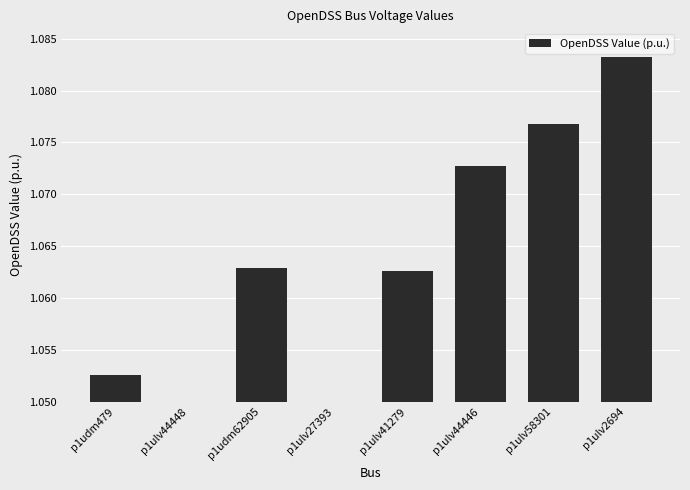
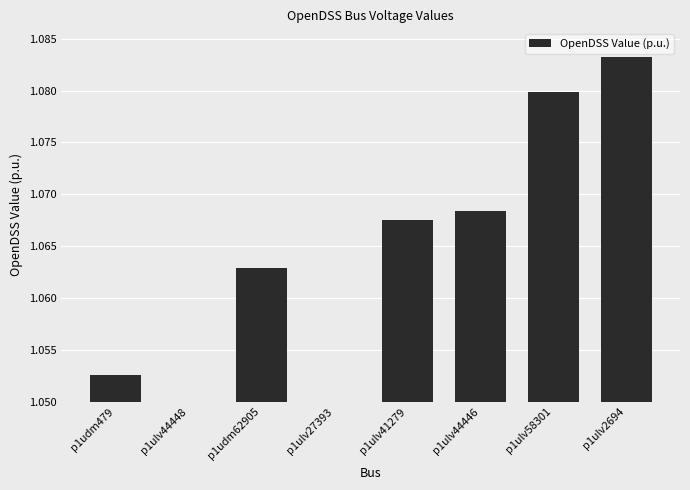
  {
    "p1udm479": 1.0526,
    "p1udm62905": 1.0629,
-   "p1ulv41279": 1.0626,
-   "p1ulv44446": 1.0727,
-   "p1ulv58301": 1.0768,
+   "p1ulv41279": 1.0675,
+   "p1ulv44446": 1.0683,
+   "p1ulv58301": 1.0798,
    "p1ulv2694": 1.0833
  }
